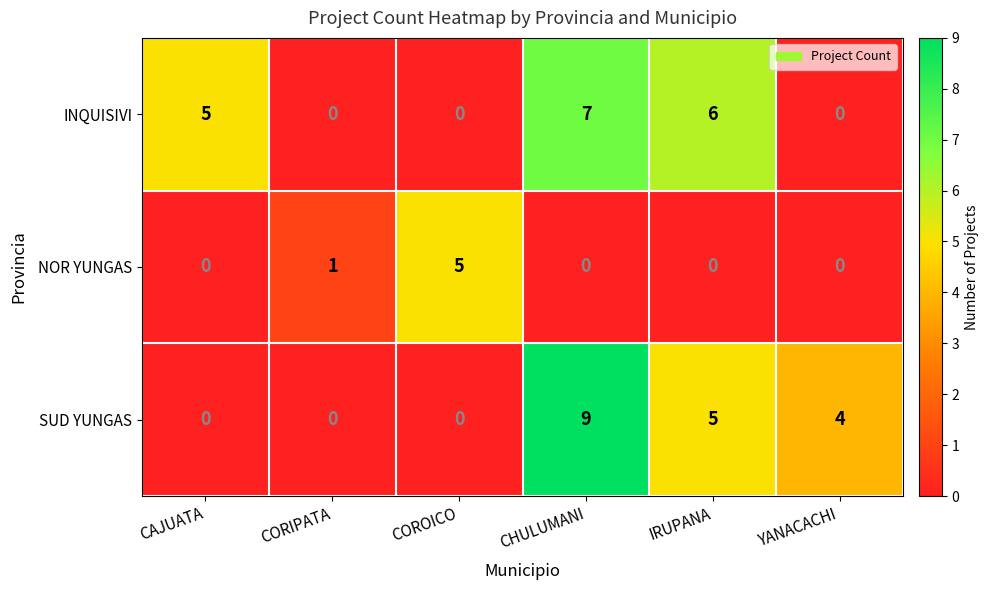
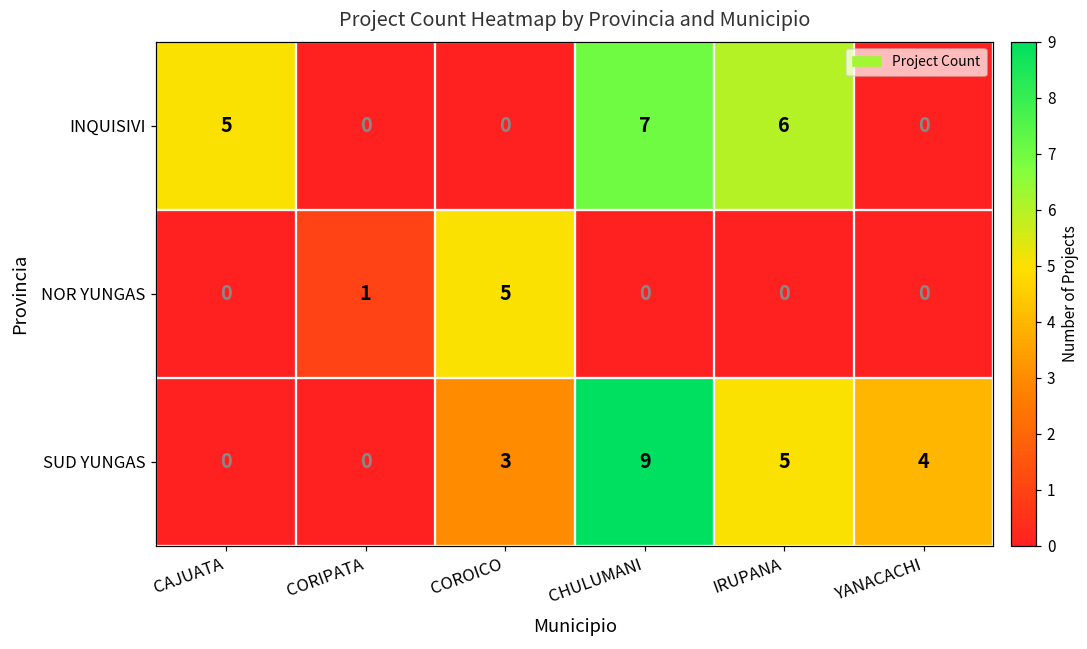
  {
    "INQUISIVI": {
      "CAJUATA": 5,
      "CORIPATA": 0,
      "COROICO": 0,
      "CHULUMANI": 7,
      "IRUPANA": 6,
      "YANACACHI": 0
    },
    "NOR YUNGAS": {
      "CAJUATA": 0,
      "CORIPATA": 1,
      "COROICO": 5,
      "CHULUMANI": 0,
      "IRUPANA": 0,
      "YANACACHI": 0
    },
    "SUD YUNGAS": {
      "CAJUATA": 0,
      "CORIPATA": 0,
-     "COROICO": 0,
+     "COROICO": 3,
      "CHULUMANI": 9,
      "IRUPANA": 5,
      "YANACACHI": 4
    }
  }
